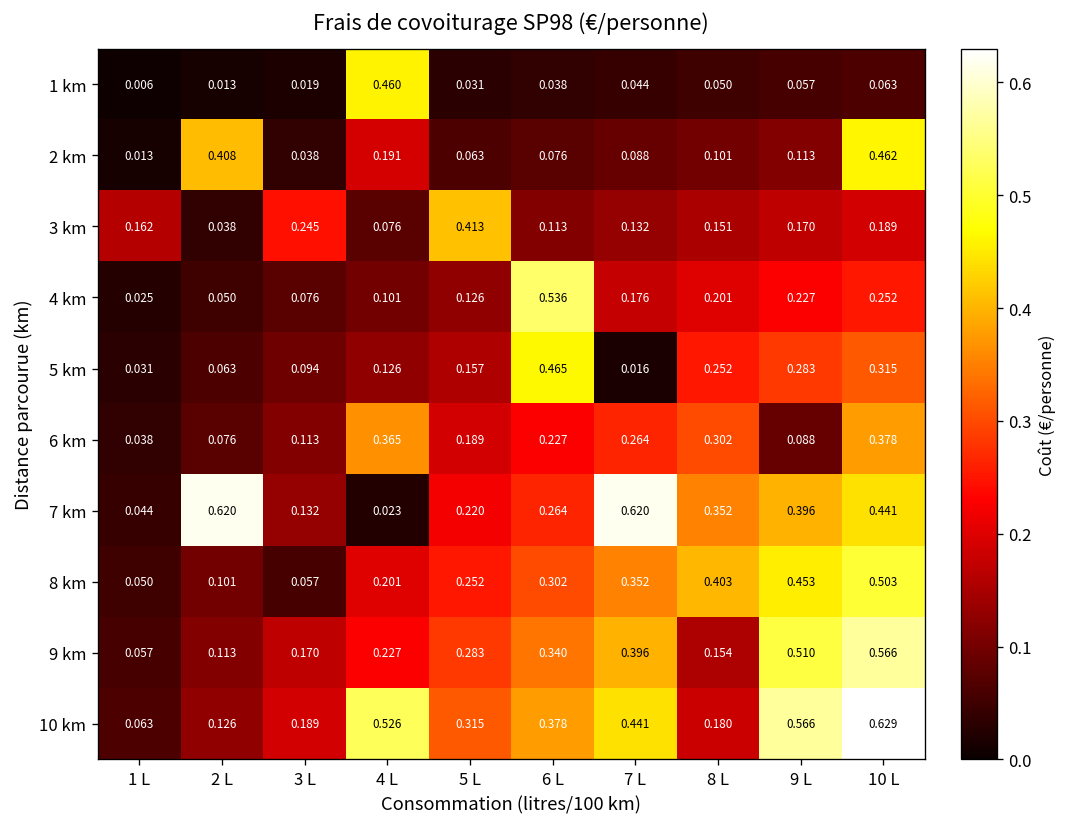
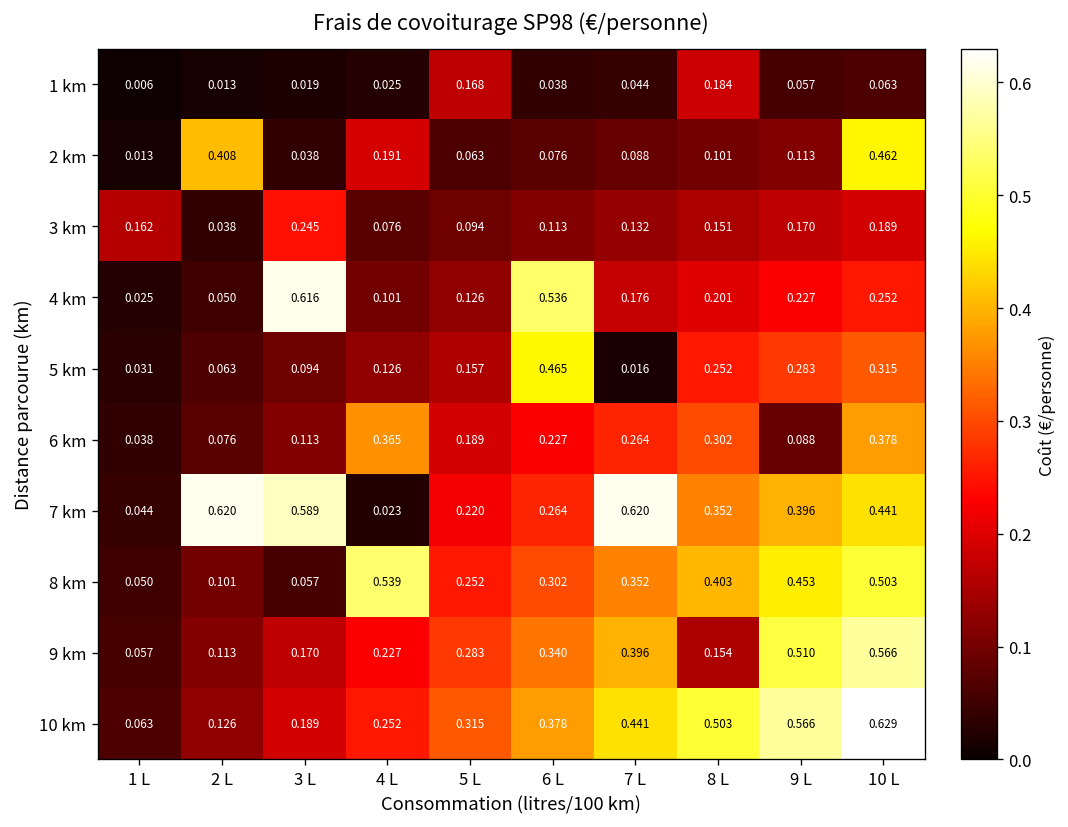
  {
    "1 km": {
      "1 L": 0.006,
      "2 L": 0.013,
      "3 L": 0.019,
-     "4 L": 0.460,
-     "5 L": 0.031,
+     "4 L": 0.025,
+     "5 L": 0.168,
      "6 L": 0.038,
      "7 L": 0.044,
-     "8 L": 0.050,
+     "8 L": 0.184,
      "9 L": 0.057,
      "10 L": 0.063
    },
    "2 km": {
      "1 L": 0.013,
      "2 L": 0.408,
      "3 L": 0.038,
      "4 L": 0.191,
      "5 L": 0.063,
      "6 L": 0.076,
      "7 L": 0.088,
      "8 L": 0.101,
      "9 L": 0.113,
      "10 L": 0.462
    },
    "3 km": {
      "1 L": 0.162,
      "2 L": 0.038,
      "3 L": 0.245,
      "4 L": 0.076,
-     "5 L": 0.413,
+     "5 L": 0.094,
      "6 L": 0.113,
      "7 L": 0.132,
      "8 L": 0.151,
      "9 L": 0.170,
      "10 L": 0.189
    },
    "4 km": {
      "1 L": 0.025,
      "2 L": 0.050,
-     "3 L": 0.076,
+     "3 L": 0.616,
      "4 L": 0.101,
      "5 L": 0.126,
      "6 L": 0.536,
      "7 L": 0.176,
      "8 L": 0.201,
      "9 L": 0.227,
      "10 L": 0.252
    },
    "5 km": {
      "1 L": 0.031,
      "2 L": 0.063,
      "3 L": 0.094,
      "4 L": 0.126,
      "5 L": 0.157,
      "6 L": 0.465,
      "7 L": 0.016,
      "8 L": 0.252,
      "9 L": 0.283,
      "10 L": 0.315
    },
    "6 km": {
      "1 L": 0.038,
      "2 L": 0.076,
      "3 L": 0.113,
      "4 L": 0.365,
      "5 L": 0.189,
      "6 L": 0.227,
      "7 L": 0.264,
      "8 L": 0.302,
      "9 L": 0.088,
      "10 L": 0.378
    },
    "7 km": {
      "1 L": 0.044,
      "2 L": 0.620,
-     "3 L": 0.132,
+     "3 L": 0.589,
      "4 L": 0.023,
      "5 L": 0.220,
      "6 L": 0.264,
      "7 L": 0.620,
      "8 L": 0.352,
      "9 L": 0.396,
      "10 L": 0.441
    },
    "8 km": {
      "1 L": 0.050,
      "2 L": 0.101,
      "3 L": 0.057,
-     "4 L": 0.201,
+     "4 L": 0.539,
      "5 L": 0.252,
      "6 L": 0.302,
      "7 L": 0.352,
      "8 L": 0.403,
      "9 L": 0.453,
      "10 L": 0.503
    },
    "9 km": {
      "1 L": 0.057,
      "2 L": 0.113,
      "3 L": 0.170,
      "4 L": 0.227,
      "5 L": 0.283,
      "6 L": 0.340,
      "7 L": 0.396,
      "8 L": 0.154,
      "9 L": 0.510,
      "10 L": 0.566
    },
    "10 km": {
      "1 L": 0.063,
      "2 L": 0.126,
      "3 L": 0.189,
-     "4 L": 0.526,
+     "4 L": 0.252,
      "5 L": 0.315,
      "6 L": 0.378,
      "7 L": 0.441,
-     "8 L": 0.180,
+     "8 L": 0.503,
      "9 L": 0.566,
      "10 L": 0.629
    }
  }
